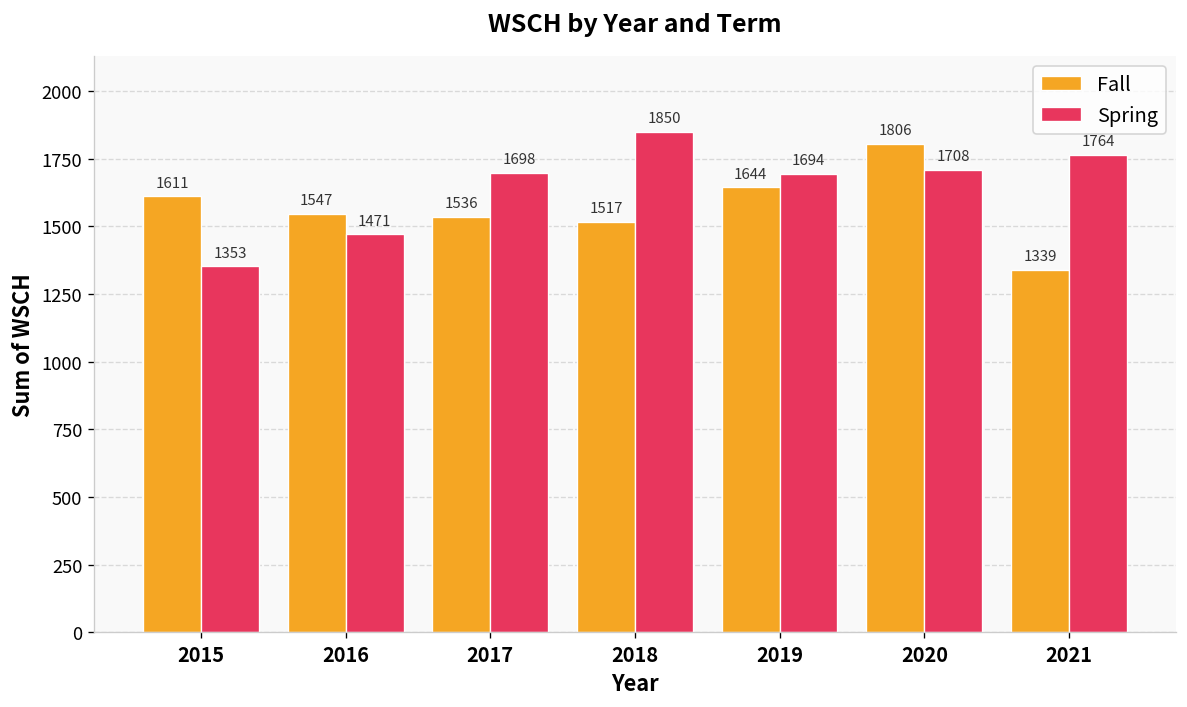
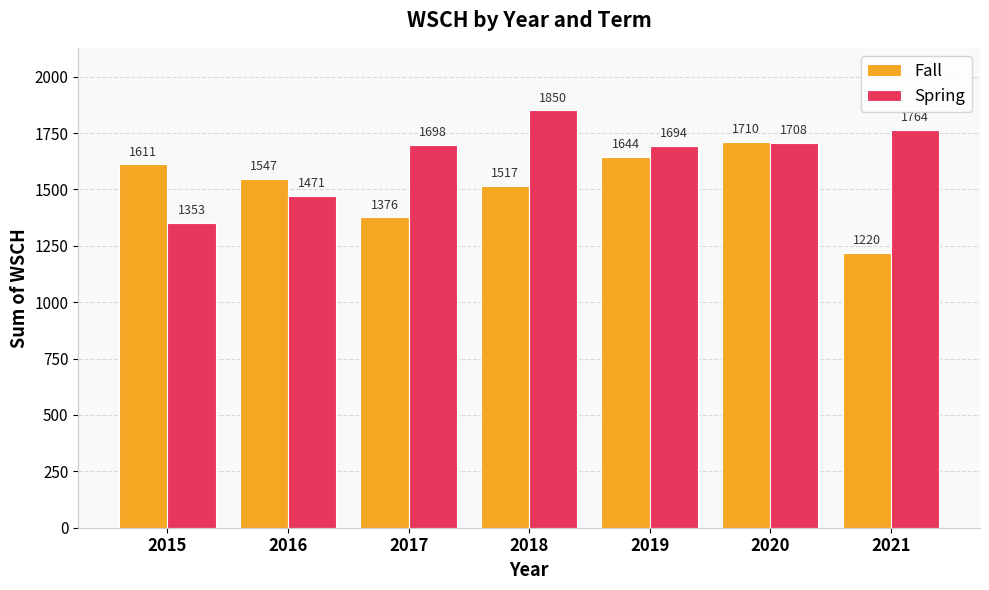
  {
    "Fall": {
      "2015": 1611,
      "2016": 1547,
-     "2017": 1536,
+     "2017": 1376,
      "2018": 1517,
      "2019": 1644,
-     "2020": 1806,
-     "2021": 1339
+     "2020": 1710,
+     "2021": 1220
    },
    "Spring": {
      "2015": 1353,
      "2016": 1471,
      "2017": 1698,
      "2018": 1850,
      "2019": 1694,
      "2020": 1708
    }
  }
